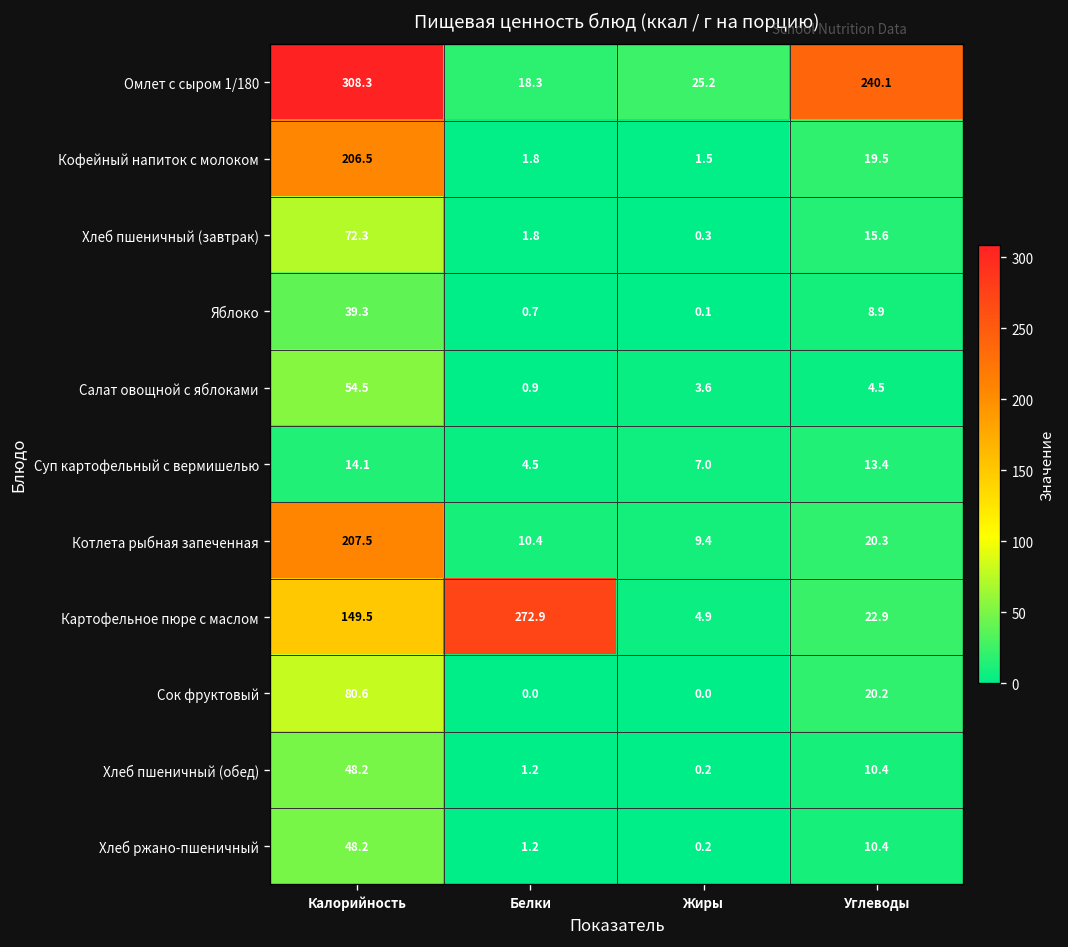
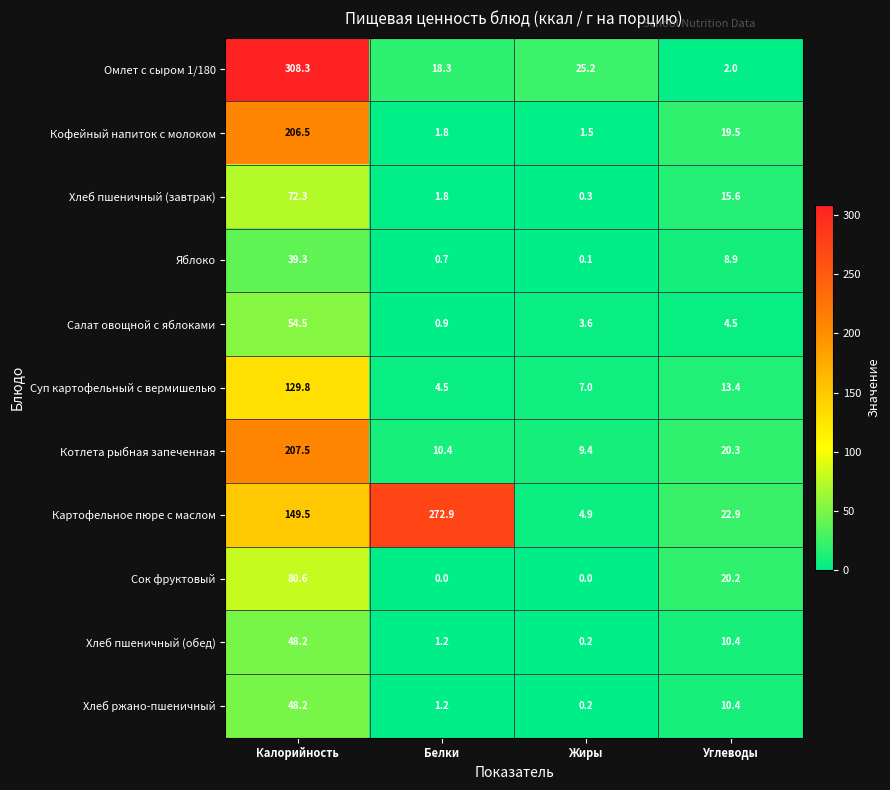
  {
    "Омлет с сыром 1/180": {
      "Калорийность": 308.3,
      "Белки": 18.3,
      "Жиры": 25.2,
-     "Углеводы": 240.1
+     "Углеводы": 2.0
    },
    "Кофейный напиток с молоком": {
      "Калорийность": 206.5,
      "Белки": 1.8,
      "Жиры": 1.5,
      "Углеводы": 19.5
    },
    "Хлеб пшеничный (завтрак)": {
      "Калорийность": 72.3,
      "Белки": 1.8,
      "Жиры": 0.3,
      "Углеводы": 15.6
    },
    "Яблоко": {
      "Калорийность": 39.3,
      "Белки": 0.7,
      "Жиры": 0.1,
      "Углеводы": 8.9
    },
    "Салат овощной с яблоками": {
      "Калорийность": 54.5,
      "Белки": 0.9,
      "Жиры": 3.6,
      "Углеводы": 4.5
    },
    "Суп картофельный с вермишелью": {
-     "Калорийность": 14.1,
+     "Калорийность": 129.8,
      "Белки": 4.5,
      "Жиры": 7.0,
      "Углеводы": 13.4
    },
    "Котлета рыбная запеченная": {
      "Калорийность": 207.5,
      "Белки": 10.4,
      "Жиры": 9.4,
      "Углеводы": 20.3
    },
    "Картофельное пюре с маслом": {
      "Калорийность": 149.5,
      "Белки": 272.9,
      "Жиры": 4.9,
      "Углеводы": 22.9
    },
    "Сок фруктовый": {
      "Калорийность": 80.6,
      "Белки": 0.0,
      "Жиры": 0.0,
      "Углеводы": 20.2
    },
    "Хлеб пшеничный (обед)": {
      "Калорийность": 48.2,
      "Белки": 1.2,
      "Жиры": 0.2,
      "Углеводы": 10.4
    },
    "Хлеб ржано-пшеничный": {
      "Калорийность": 48.2,
      "Белки": 1.2,
      "Жиры": 0.2,
      "Углеводы": 10.4
    }
  }
